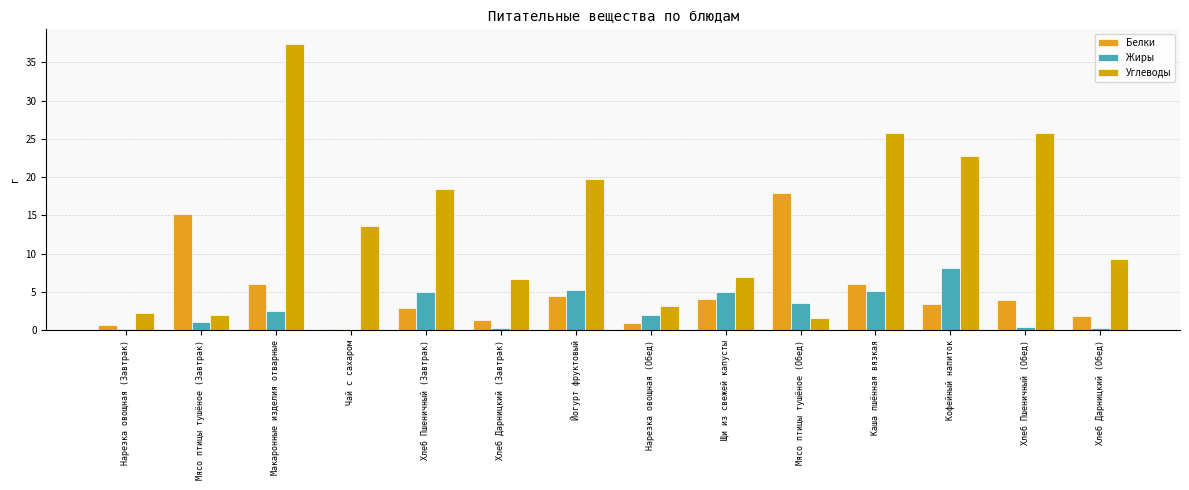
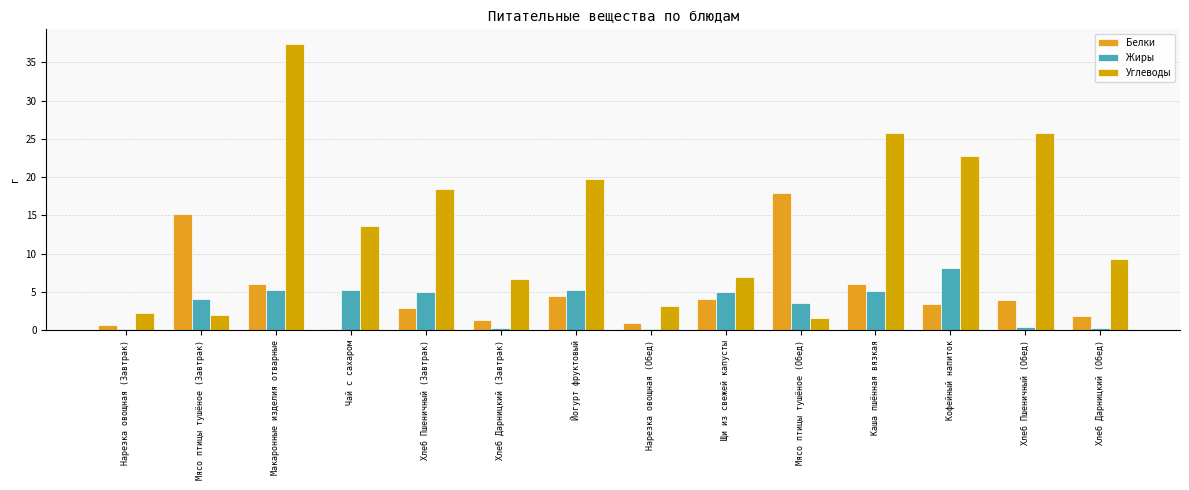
  {
    "Жиры": {
-     "Мясо птицы тушёное (Завтрак)": 1,
-     "Макаронные изделия отварные": 3,
-     "Чай с сахаром": 0,
+     "Мясо птицы тушёное (Завтрак)": 4,
+     "Макаронные изделия отварные": 5,
+     "Чай с сахаром": 5,
      "Хлеб Пшеничный (Завтрак)": 5,
      "Йогурт фруктовый": 5,
-     "Нарезка овощная (Обед)": 2,
+     "Нарезка овощная (Обед)": 0,
      "Щи из свежей капусты": 5,
      "Мясо птицы тушёное (Обед)": 4,
      "Каша пшённая вязкая": 5,
      "Кофейный напиток": 8,
      "Хлеб Пшеничный (Обед)": 0,
      "Хлеб Дарницкий (Обед)": 0
    }
  }
